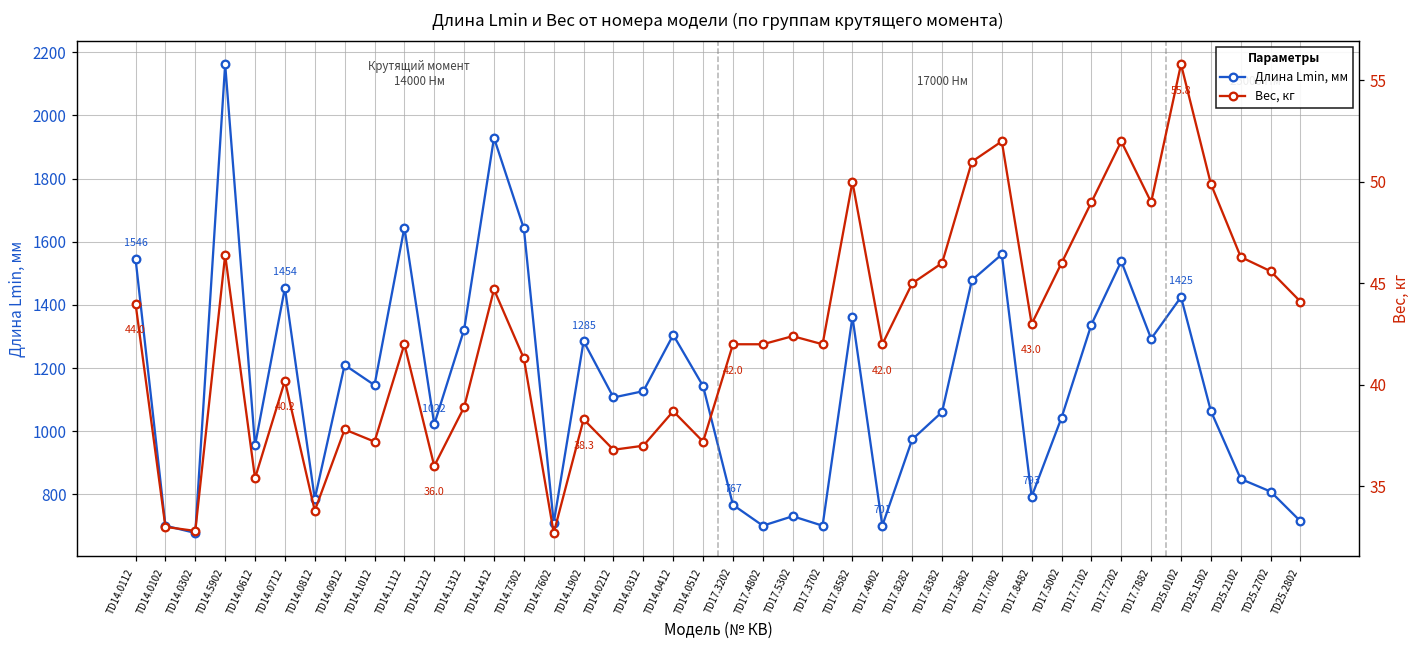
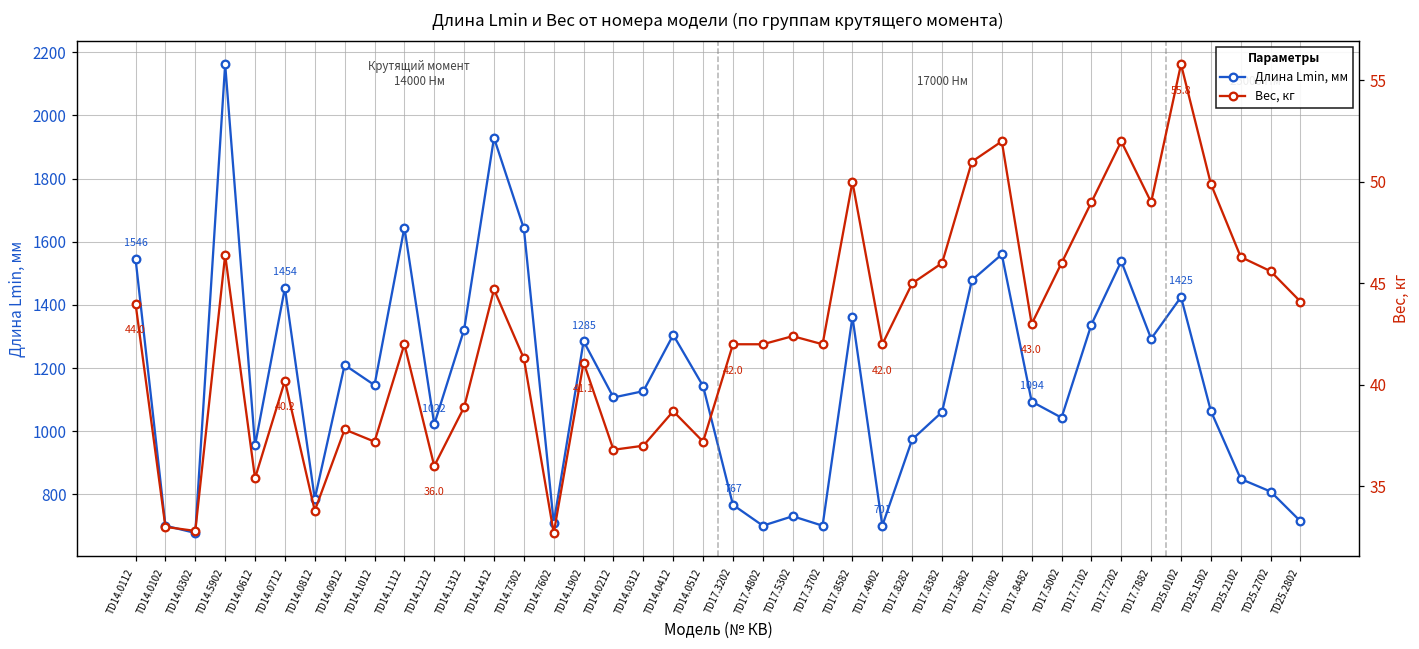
  {
    "Длина Lmin, мм": {
      "TD14.0112": 1546,
      "TD14.0712": 1454,
      "TD14.1212": 1022,
      "TD14.1902": 1285,
      "TD17.3202": 767,
      "TD17.4902": 701,
-     "TD17.8482": 793,
+     "TD17.8482": 1094,
      "TD25.0102": 1425
    },
    "Вес, кг": {
      "TD14.0112": 44.0,
      "TD14.0712": 40.2,
      "TD14.1212": 36.0,
-     "TD14.1902": 38.3,
+     "TD14.1902": 41.1,
      "TD17.3202": 42.0,
      "TD17.4902": 42.0,
      "TD17.8482": 43.0,
      "TD25.0102": 55.8
    }
  }
